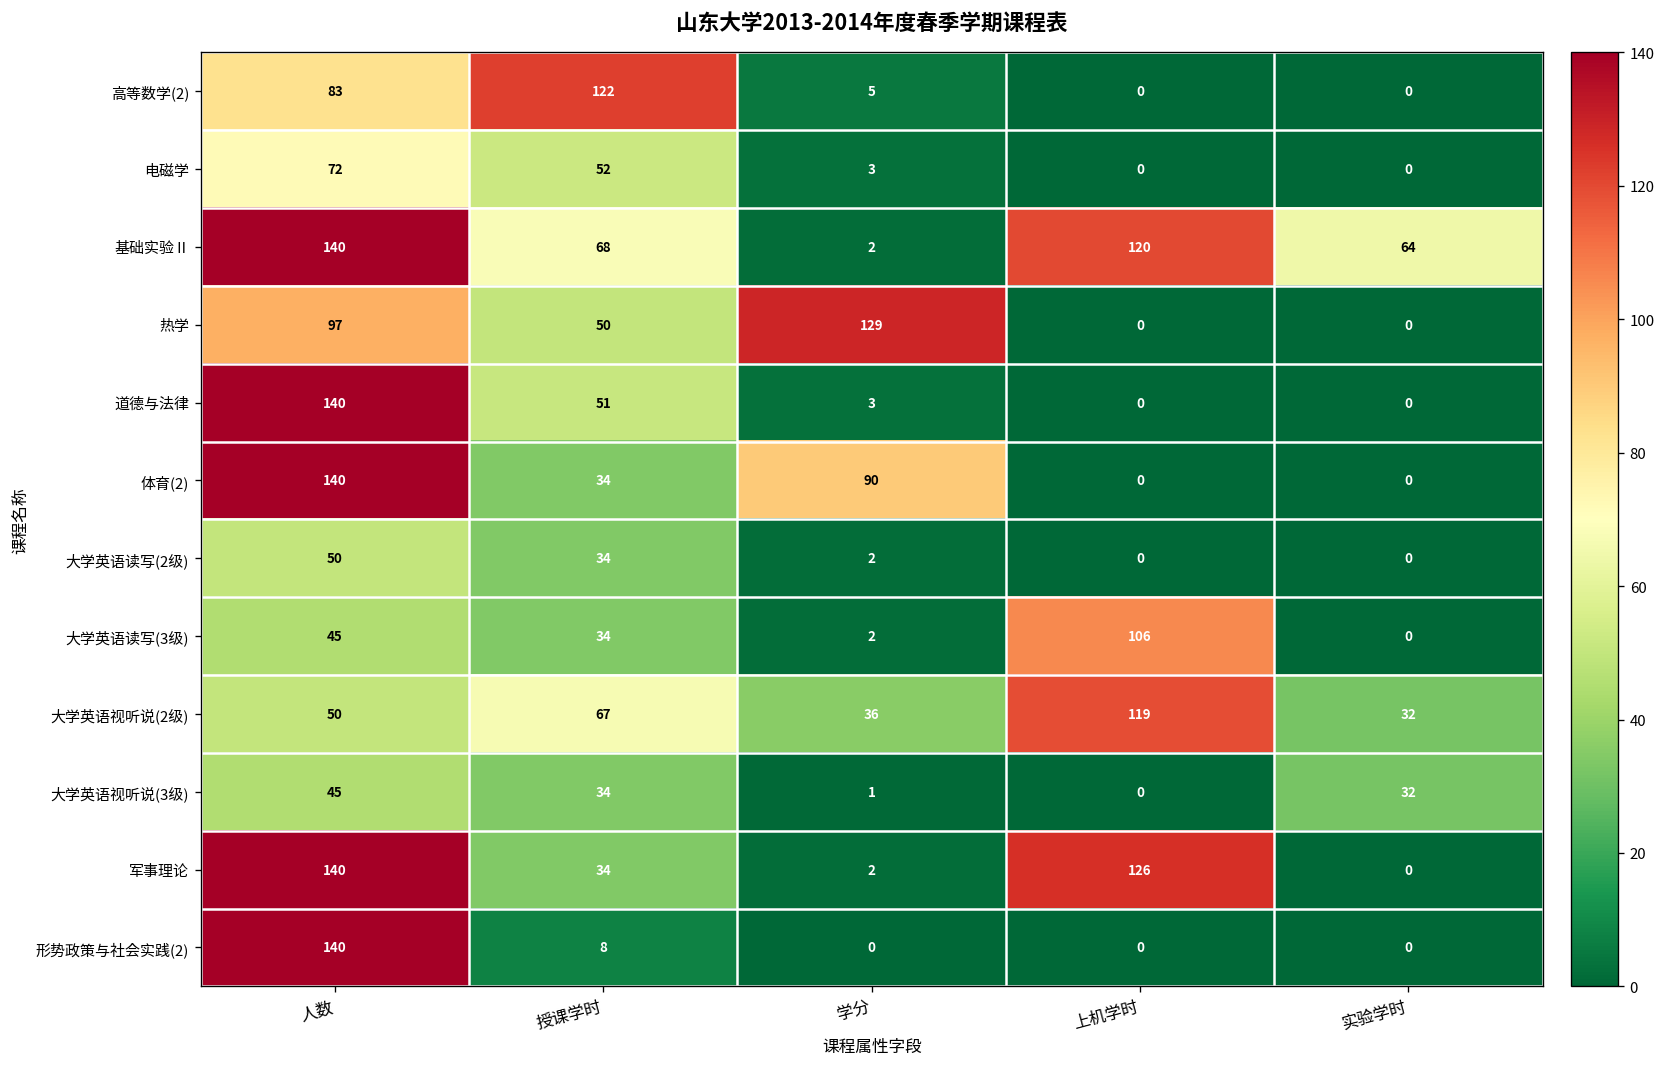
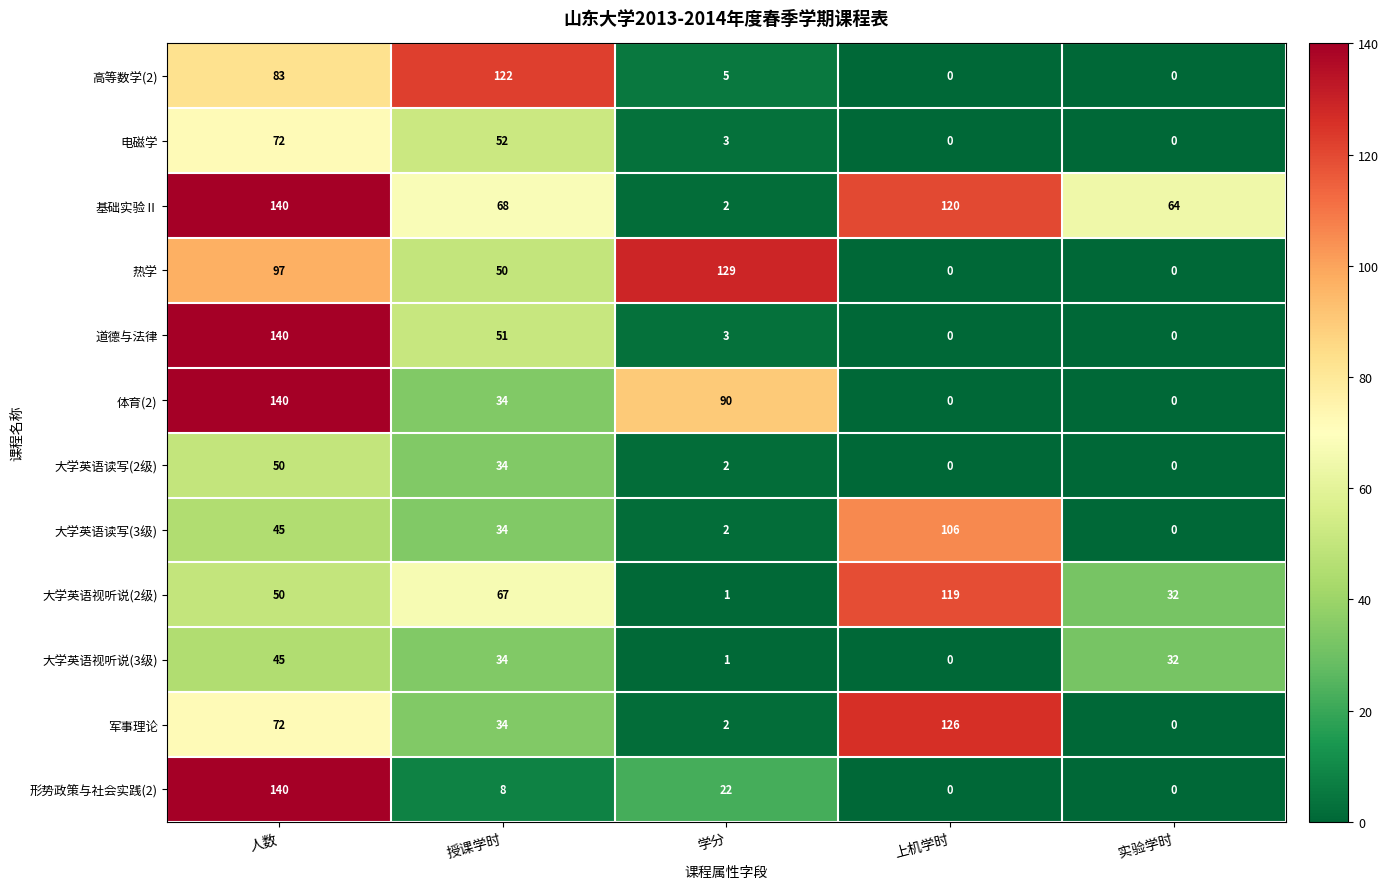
  {
    "高等数学(2)": {
      "人数": 83,
      "授课学时": 122,
      "学分": 5,
      "上机学时": 0,
      "实验学时": 0
    },
    "电磁学": {
      "人数": 72,
      "授课学时": 52,
      "学分": 3,
      "上机学时": 0,
      "实验学时": 0
    },
    "基础实验Ⅱ": {
      "人数": 140,
      "授课学时": 68,
      "学分": 2,
      "上机学时": 120,
      "实验学时": 64
    },
    "热学": {
      "人数": 97,
      "授课学时": 50,
      "学分": 129,
      "上机学时": 0,
      "实验学时": 0
    },
    "道德与法律": {
      "人数": 140,
      "授课学时": 51,
      "学分": 3,
      "上机学时": 0,
      "实验学时": 0
    },
    "体育(2)": {
      "人数": 140,
      "授课学时": 34,
      "学分": 90,
      "上机学时": 0,
      "实验学时": 0
    },
    "大学英语读写(2级)": {
      "人数": 50,
      "授课学时": 34,
      "学分": 2,
      "上机学时": 0,
      "实验学时": 0
    },
    "大学英语读写(3级)": {
      "人数": 45,
      "授课学时": 34,
      "学分": 2,
      "上机学时": 106,
      "实验学时": 0
    },
    "大学英语视听说(2级)": {
      "人数": 50,
      "授课学时": 67,
-     "学分": 36,
+     "学分": 1,
      "上机学时": 119,
      "实验学时": 32
    },
    "大学英语视听说(3级)": {
      "人数": 45,
      "授课学时": 34,
      "学分": 1,
      "上机学时": 0,
      "实验学时": 32
    },
    "军事理论": {
-     "人数": 140,
+     "人数": 72,
      "授课学时": 34,
      "学分": 2,
      "上机学时": 126,
      "实验学时": 0
    },
    "形势政策与社会实践(2)": {
      "人数": 140,
      "授课学时": 8,
-     "学分": 0,
+     "学分": 22,
      "上机学时": 0,
      "实验学时": 0
    }
  }
